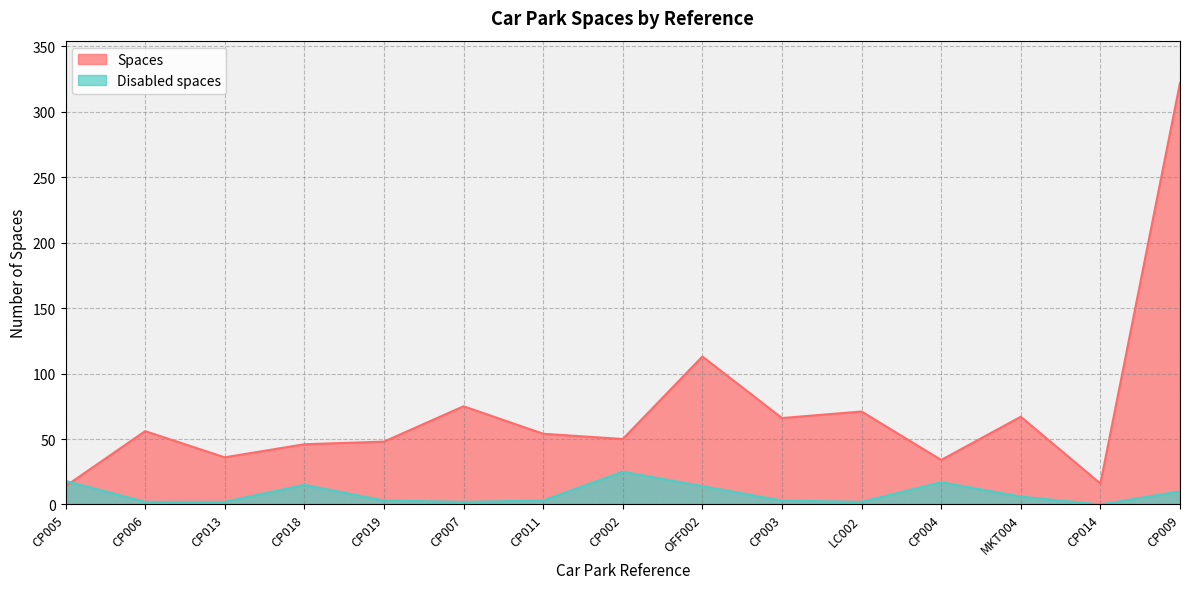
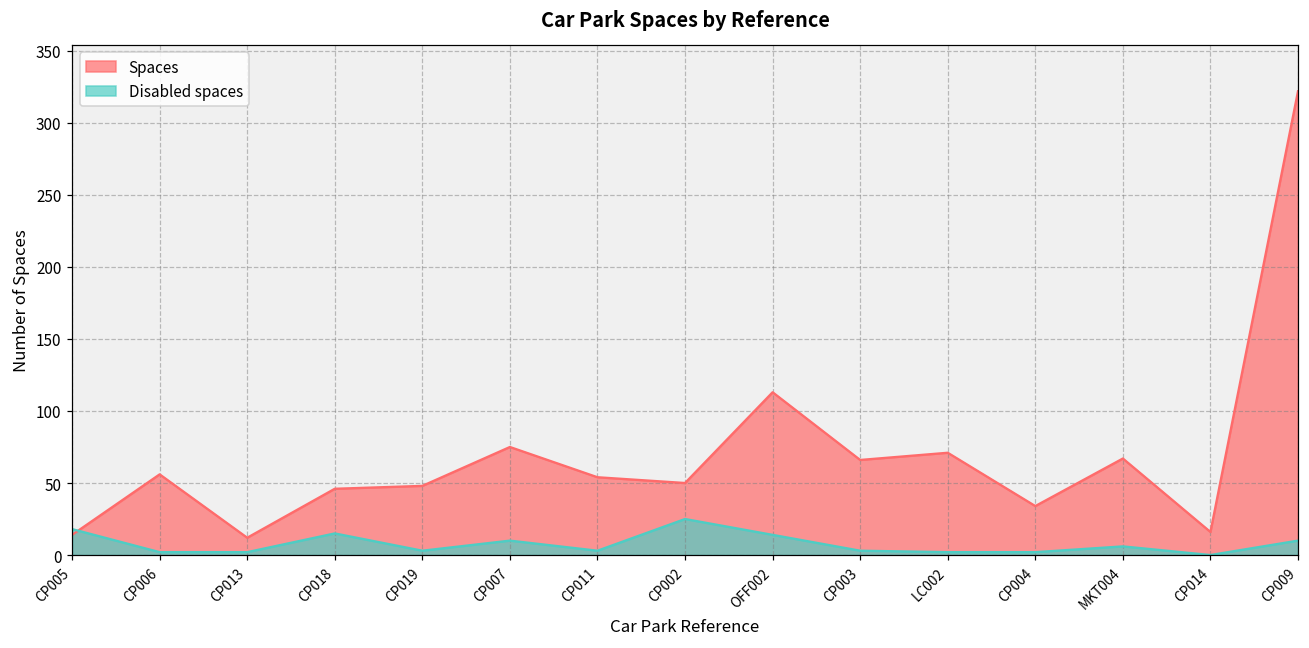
  {
    "Spaces": {
      "CP005": 14,
      "CP006": 56,
-     "CP013": 36,
+     "CP013": 12,
      "CP018": 46,
      "CP019": 48,
      "CP007": 75,
      "CP011": 54,
      "CP002": 50,
      "OFF002": 113,
      "CP003": 66,
      "LC002": 71,
      "CP004": 34,
      "MKT004": 67,
      "CP014": 16,
      "CP009": 322
    },
    "Disabled spaces": {
      "CP005": 18,
      "CP006": 2,
      "CP013": 2,
      "CP018": 15,
      "CP019": 3,
-     "CP007": 2,
+     "CP007": 10,
      "CP011": 3,
      "CP002": 25,
      "OFF002": 14,
      "CP003": 3,
      "LC002": 2,
-     "CP004": 17,
+     "CP004": 2,
      "MKT004": 6,
      "CP014": 0,
      "CP009": 10
    }
  }
